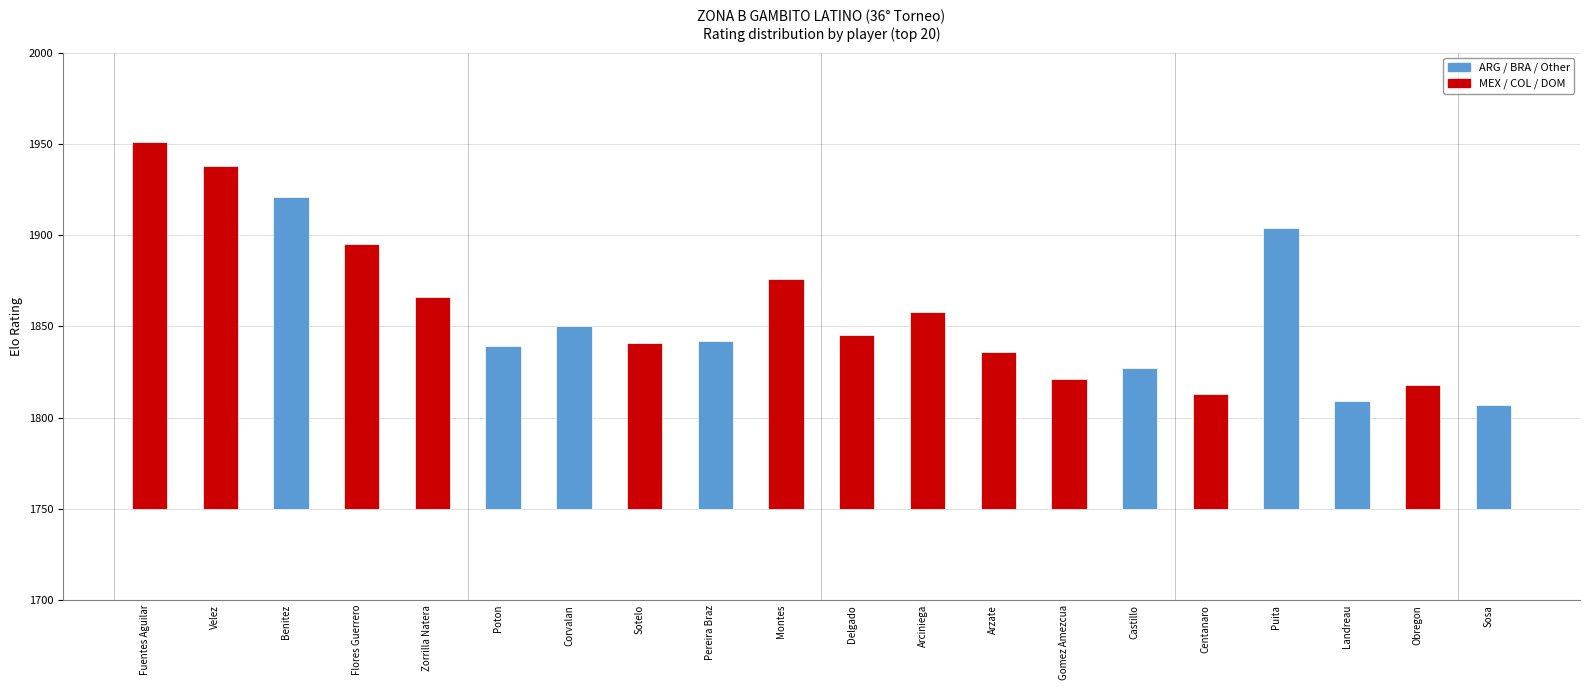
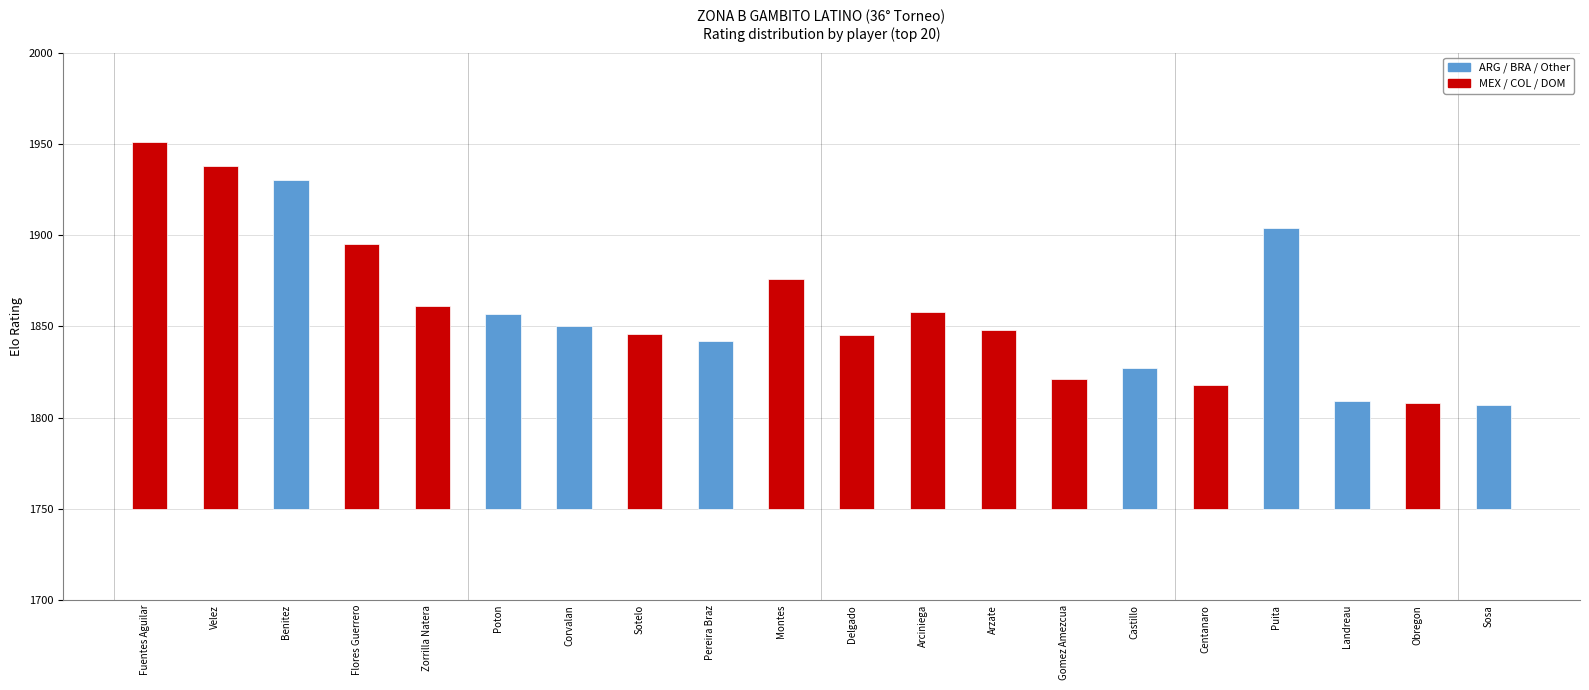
  {
    "Fuentes Aguilar": 1951,
    "Velez": 1938,
-   "Benitez": 1921,
+   "Benitez": 1930,
    "Flores Guerrero": 1895,
-   "Zorrilla Natera": 1866,
-   "Poton": 1839,
+   "Zorrilla Natera": 1861,
+   "Poton": 1857,
    "Corvalan": 1850,
-   "Sotelo": 1841,
+   "Sotelo": 1846,
    "Pereira Braz": 1842,
    "Montes": 1876,
    "Delgado": 1845,
    "Arciniega": 1858,
-   "Arzate": 1836,
+   "Arzate": 1848,
    "Gomez Amezcua": 1821,
    "Castillo": 1827,
-   "Centanaro": 1813,
+   "Centanaro": 1818,
    "Puita": 1904,
    "Landreau": 1809,
-   "Obregon": 1818,
+   "Obregon": 1808,
    "Sosa": 1807
  }
